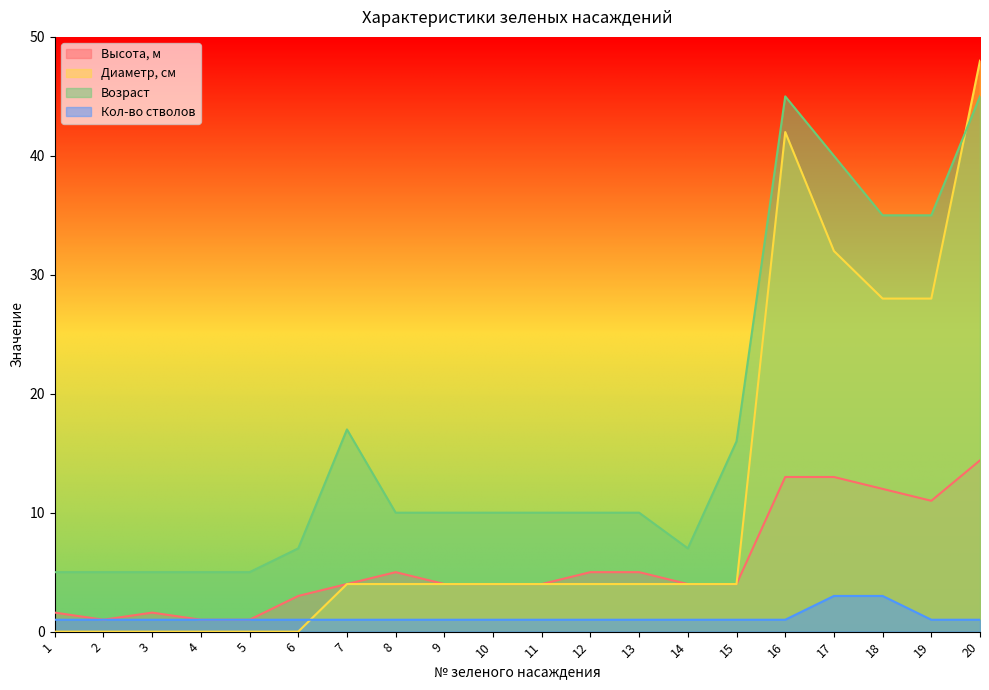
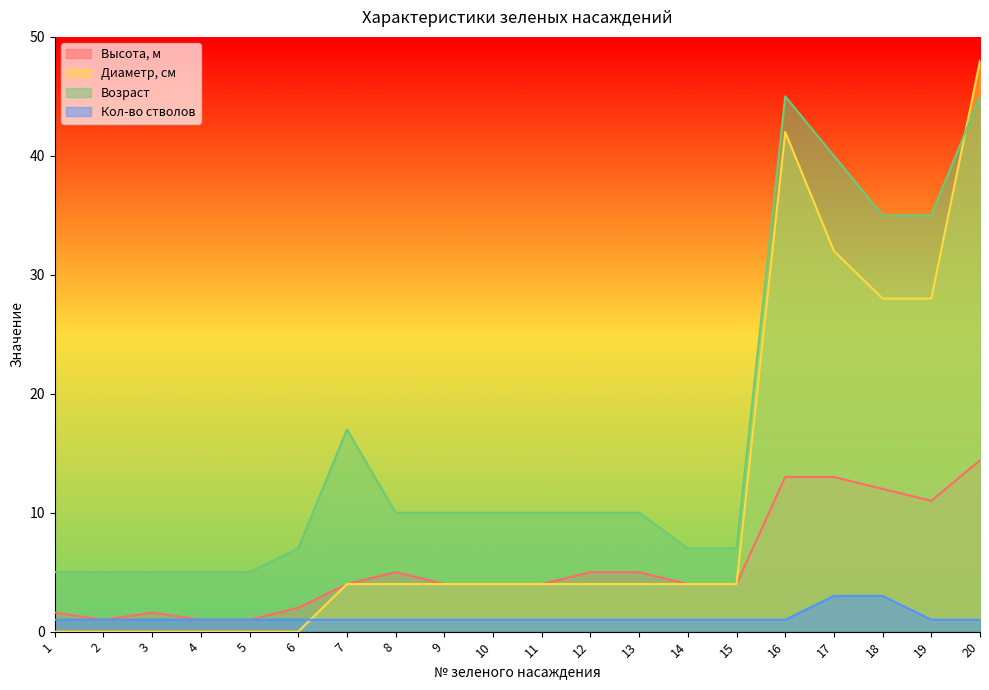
  {
    "Высота, м": {
      "1": 1.6,
      "3": 1.6,
-     "6": 3,
+     "6": 2,
      "8": 5,
      "12": 5,
      "13": 5,
      "16": 13,
      "17": 13,
      "18": 12,
      "19": 11,
      "20": 14.4
    },
    "Диаметр, см": {
      "1": 0,
      "2": 0,
      "3": 0,
      "4": 0,
      "5": 0,
      "6": 0,
      "8": 4,
      "12": 4,
      "13": 4,
      "16": 42,
      "17": 32,
      "18": 28,
      "19": 28,
      "20": 48
    },
    "Возраст": {
      "1": 5,
      "2": 5,
      "3": 5,
      "4": 5,
      "5": 5,
      "6": 7,
      "7": 17,
      "8": 10,
      "9": 10,
      "10": 10,
      "11": 10,
      "12": 10,
      "13": 10,
      "14": 7,
-     "15": 16,
+     "15": 7,
      "16": 45,
      "17": 40,
      "18": 35,
      "19": 35,
      "20": 45
    },
    "Кол-во стволов": {
      "1": 1,
      "3": 1,
      "6": 1,
      "7": 1,
      "8": 1,
      "9": 1,
      "10": 1,
      "11": 1,
      "12": 1,
      "13": 1,
      "14": 1,
      "15": 1,
      "16": 1,
      "17": 3,
      "18": 3,
      "19": 1,
      "20": 1
    }
  }
